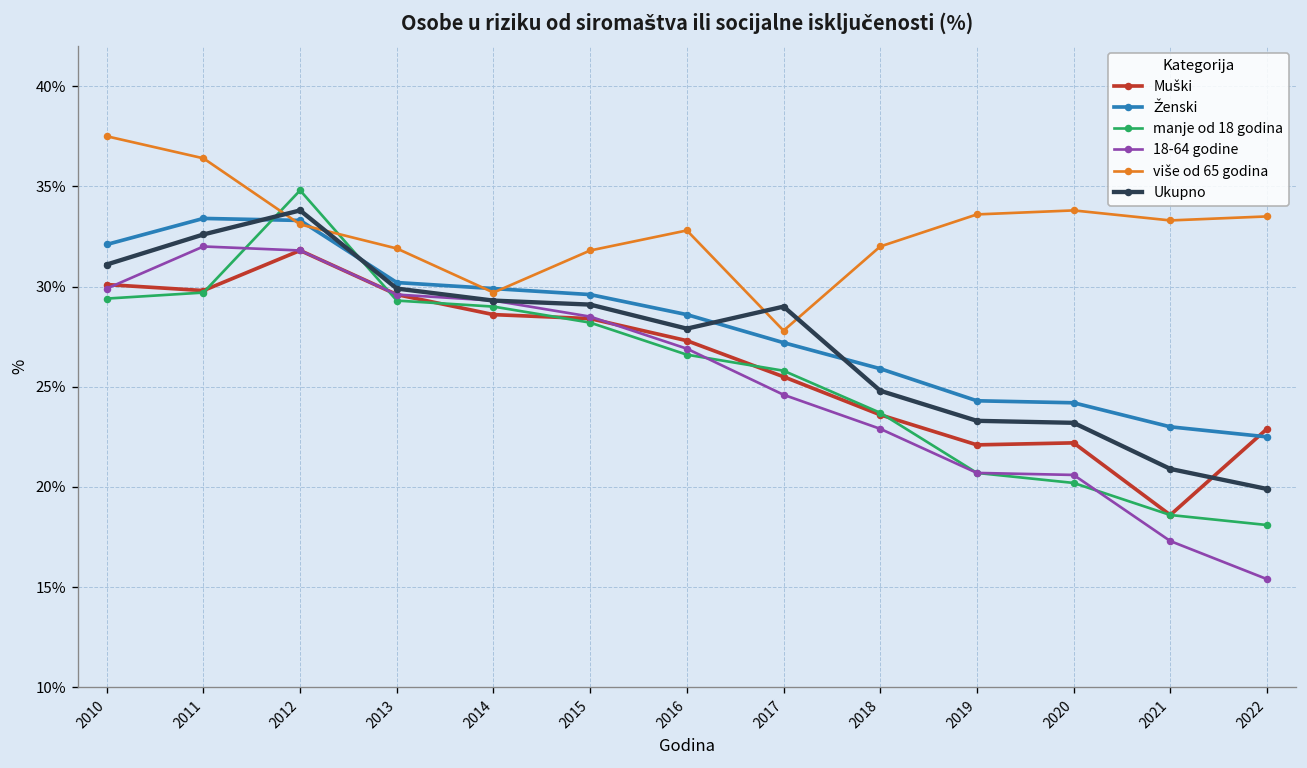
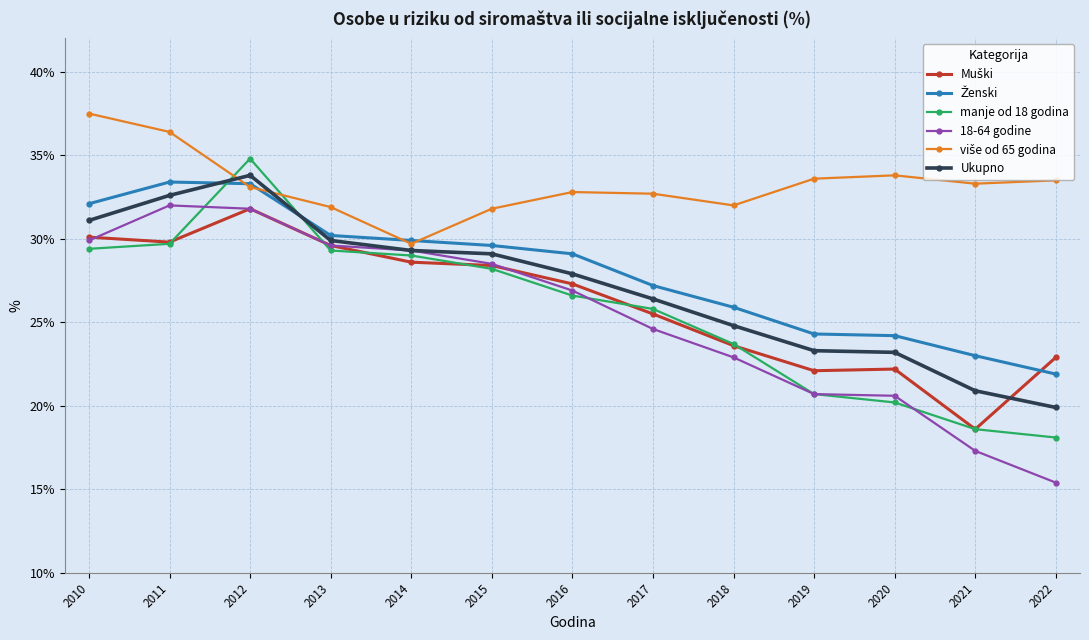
  {
    "Muški": {
      "2010": "30.1%",
      "2014": "28.6%",
      "2016": "27.3%",
      "2017": "25.5%",
      "2019": "22.1%",
      "2020": "22.2%",
      "2022": "22.9%"
    },
    "Ženski": {
      "2010": "32.1%",
      "2011": "33.4%",
      "2012": "33.3%",
      "2013": "30.2%",
      "2014": "29.9%",
      "2015": "29.6%",
-     "2016": "28.6%",
+     "2016": "29.1%",
      "2017": "27.2%",
      "2018": "25.9%",
      "2019": "24.3%",
      "2020": "24.2%",
      "2021": "23.0%",
-     "2022": "22.5%"
+     "2022": "21.9%"
    },
    "manje od 18 godina": {
      "2010": "29.4%",
      "2012": "34.8%",
      "2013": "29.3%",
      "2014": "29.0%",
      "2015": "28.2%",
      "2016": "26.6%",
      "2017": "25.8%",
      "2020": "20.2%",
      "2022": "18.1%"
    },
    "18-64 godine": {
      "2010": "29.9%",
      "2011": "32.0%",
      "2016": "26.9%",
      "2017": "24.6%",
      "2018": "22.9%",
      "2020": "20.6%",
      "2021": "17.3%",
      "2022": "15.4%"
    },
    "više od 65 godina": {
      "2010": "37.5%",
      "2011": "36.4%",
      "2012": "33.1%",
      "2013": "31.9%",
      "2014": "29.7%",
      "2015": "31.8%",
      "2016": "32.8%",
-     "2017": "27.8%",
+     "2017": "32.7%",
      "2018": "32.0%",
      "2019": "33.6%",
      "2020": "33.8%",
      "2021": "33.3%",
      "2022": "33.5%"
    },
    "Ukupno": {
      "2010": "31.1%",
      "2011": "32.6%",
      "2012": "33.8%",
      "2013": "29.9%",
      "2015": "29.1%",
      "2016": "27.9%",
-     "2017": "29.0%",
+     "2017": "26.4%",
      "2018": "24.8%",
      "2019": "23.3%",
      "2020": "23.2%",
      "2021": "20.9%",
      "2022": "19.9%"
    }
  }
